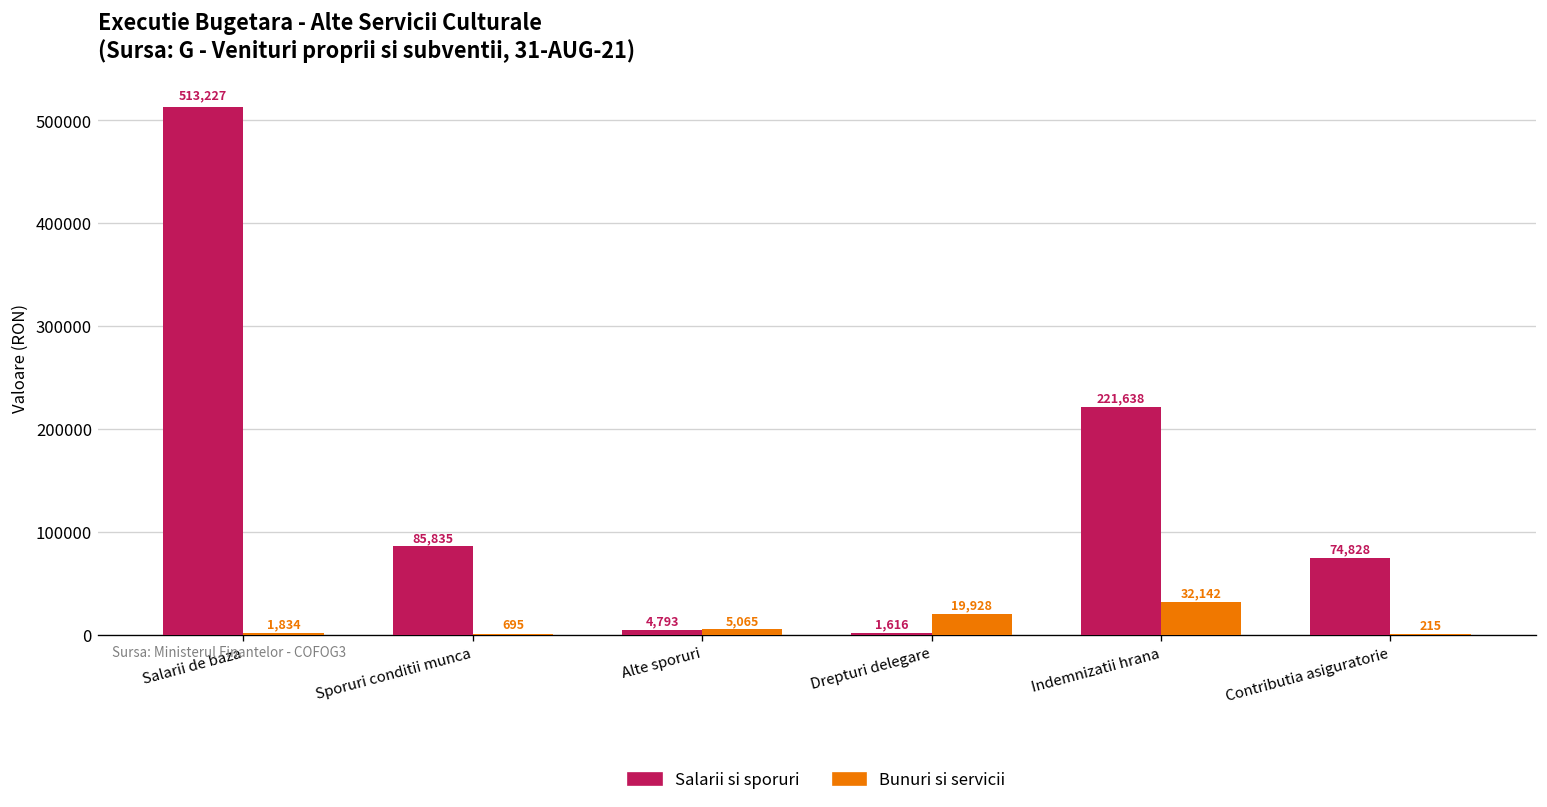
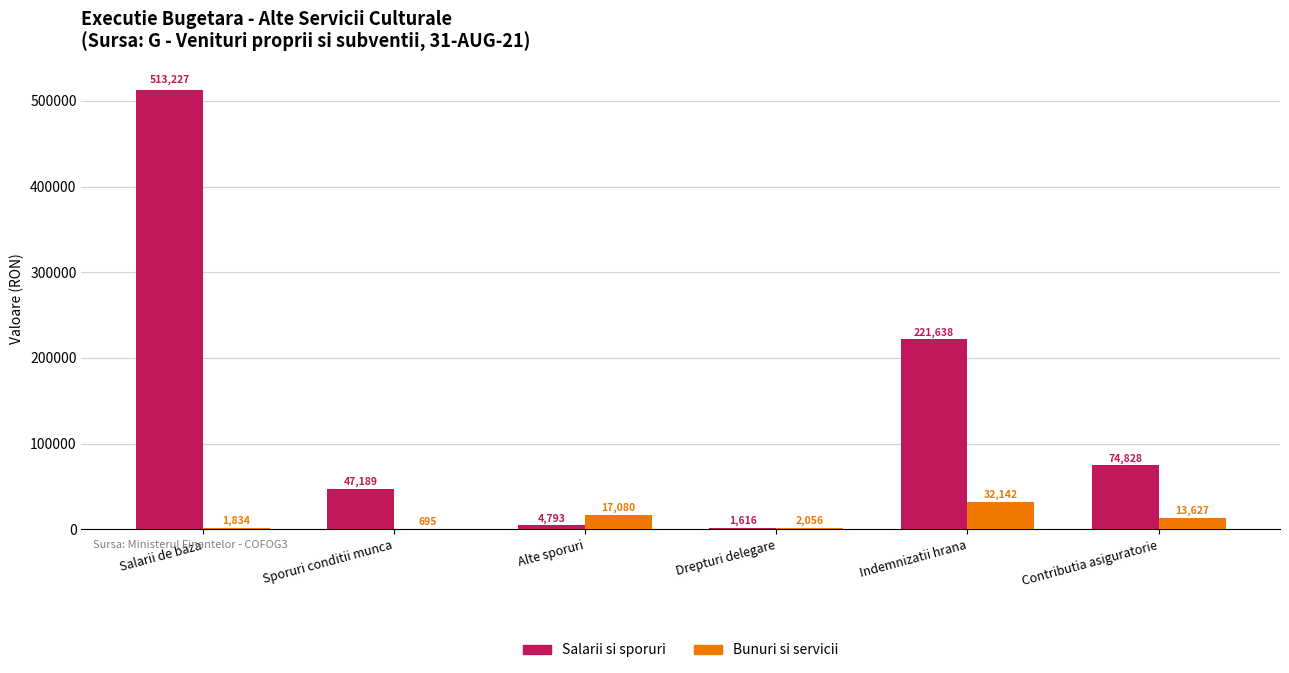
  {
    "Salarii si sporuri": {
      "Salarii de baza": "513,227",
-     "Sporuri conditii munca": "85,835",
+     "Sporuri conditii munca": "47,189",
      "Alte sporuri": "4,793",
      "Drepturi delegare": "1,616",
      "Indemnizatii hrana": "221,638",
      "Contributia asiguratorie": "74,828"
    },
    "Bunuri si servicii": {
      "Salarii de baza": "1,834",
      "Sporuri conditii munca": "695",
-     "Alte sporuri": "5,065",
-     "Drepturi delegare": "19,928",
+     "Alte sporuri": "17,080",
+     "Drepturi delegare": "2,056",
      "Indemnizatii hrana": "32,142",
-     "Contributia asiguratorie": "215"
+     "Contributia asiguratorie": "13,627"
    }
  }
